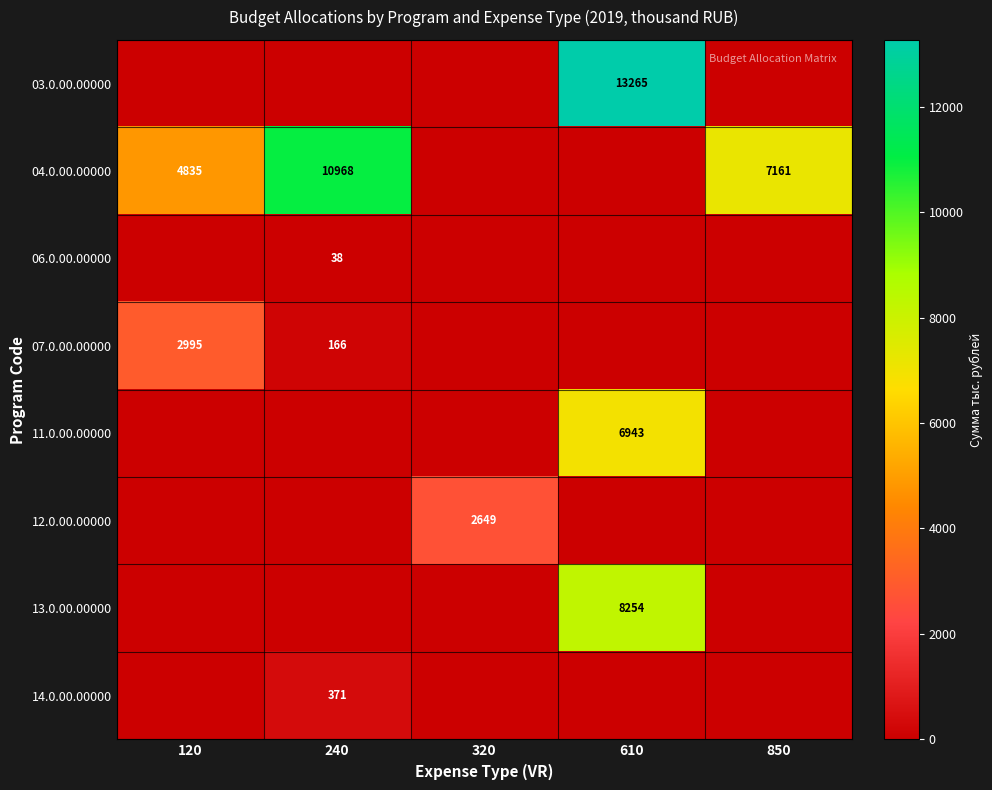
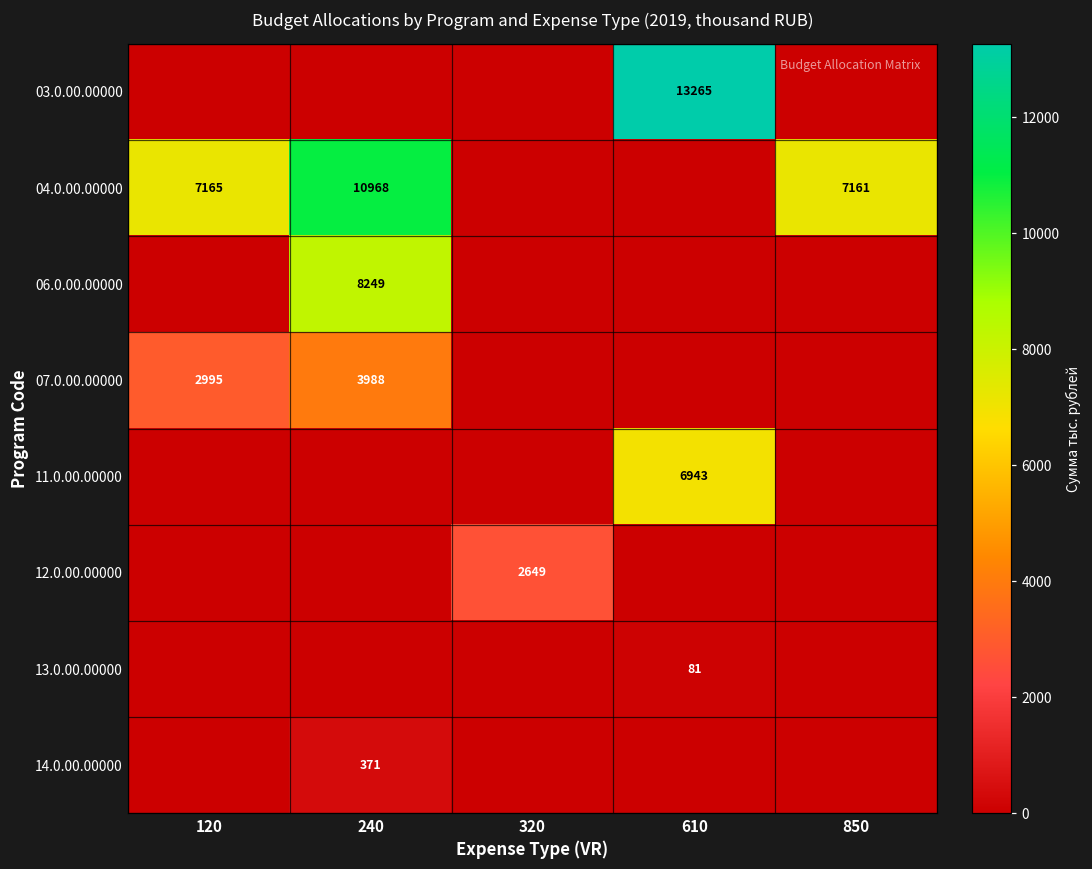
  {
    "03.0.00.00000": {
      "610": 13265
    },
    "04.0.00.00000": {
-     "120": 4835,
+     "120": 7165,
      "240": 10968,
      "850": 7161
    },
    "06.0.00.00000": {
-     "240": 38
+     "240": 8249
    },
    "07.0.00.00000": {
      "120": 2995,
-     "240": 166
+     "240": 3988
    },
    "11.0.00.00000": {
      "610": 6943
    },
    "12.0.00.00000": {
      "320": 2649
    },
    "13.0.00.00000": {
-     "610": 8254
+     "610": 81
    },
    "14.0.00.00000": {
      "240": 371
    }
  }
